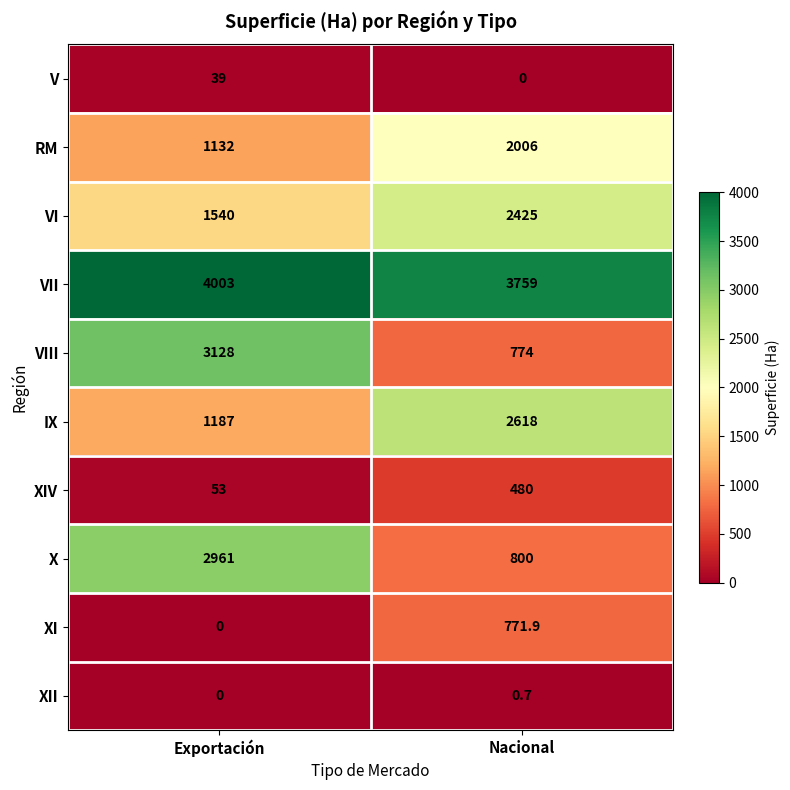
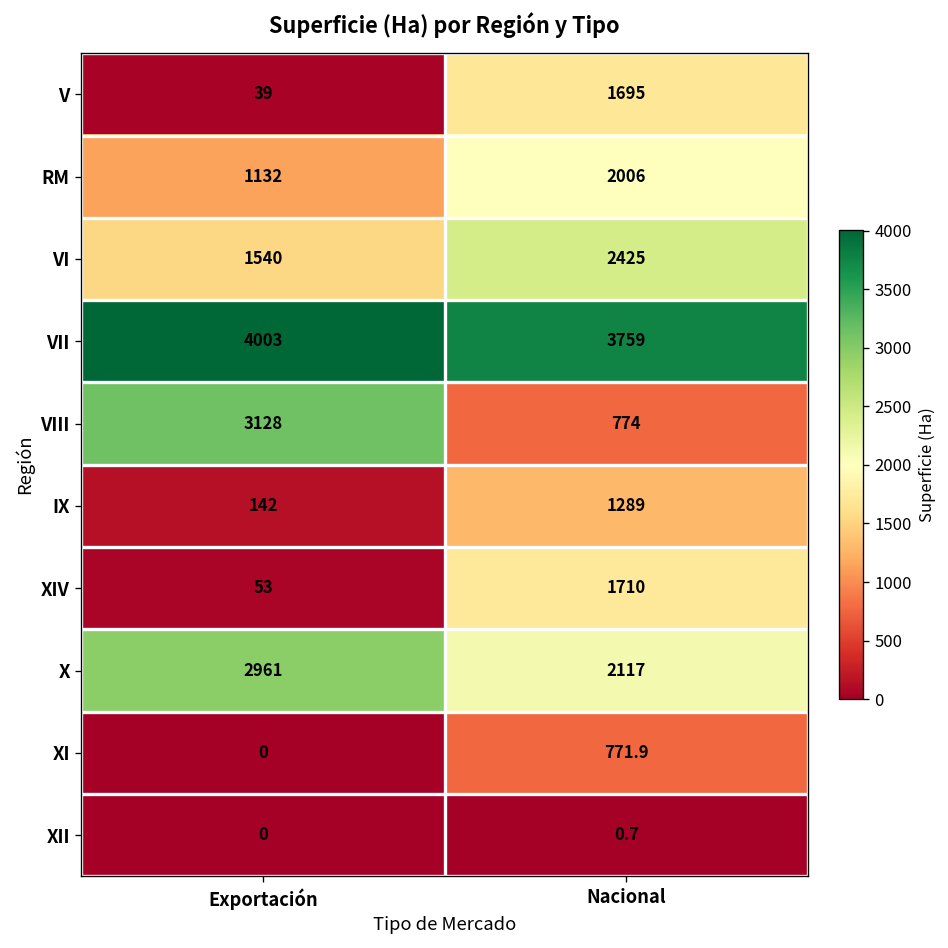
  {
    "V": {
      "Exportación": 39,
-     "Nacional": 0
+     "Nacional": 1695
    },
    "RM": {
      "Exportación": 1132,
      "Nacional": 2006
    },
    "VI": {
      "Exportación": 1540,
      "Nacional": 2425
    },
    "VII": {
      "Exportación": 4003,
      "Nacional": 3759
    },
    "VIII": {
      "Exportación": 3128,
      "Nacional": 774
    },
    "IX": {
-     "Exportación": 1187,
-     "Nacional": 2618
+     "Exportación": 142,
+     "Nacional": 1289
    },
    "XIV": {
      "Exportación": 53,
-     "Nacional": 480
+     "Nacional": 1710
    },
    "X": {
      "Exportación": 2961,
-     "Nacional": 800
+     "Nacional": 2117
    },
    "XI": {
      "Exportación": 0,
      "Nacional": 771.9
    },
    "XII": {
      "Exportación": 0,
      "Nacional": 0.7
    }
  }
